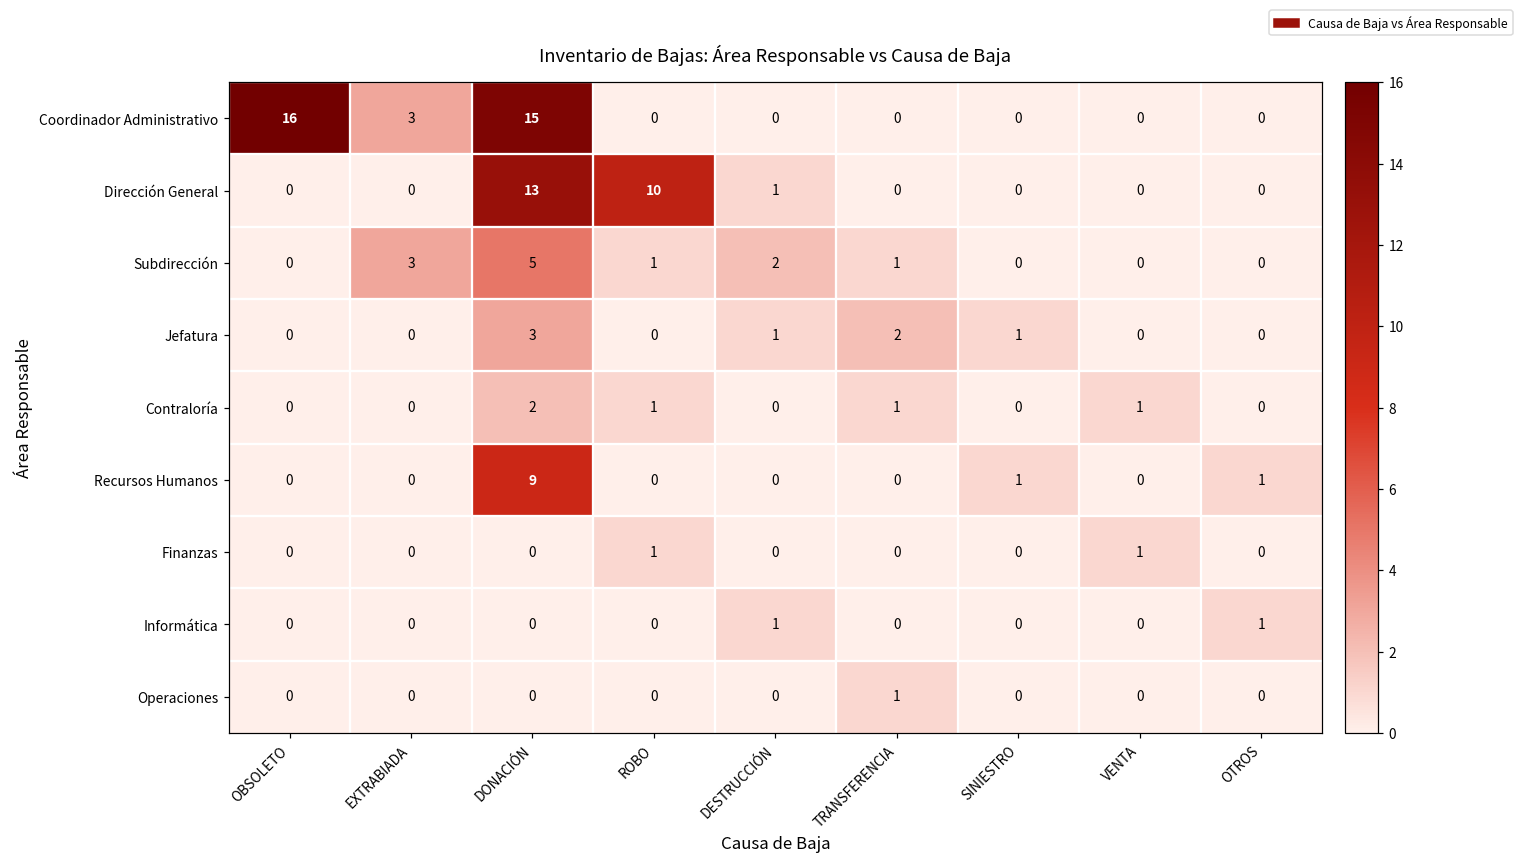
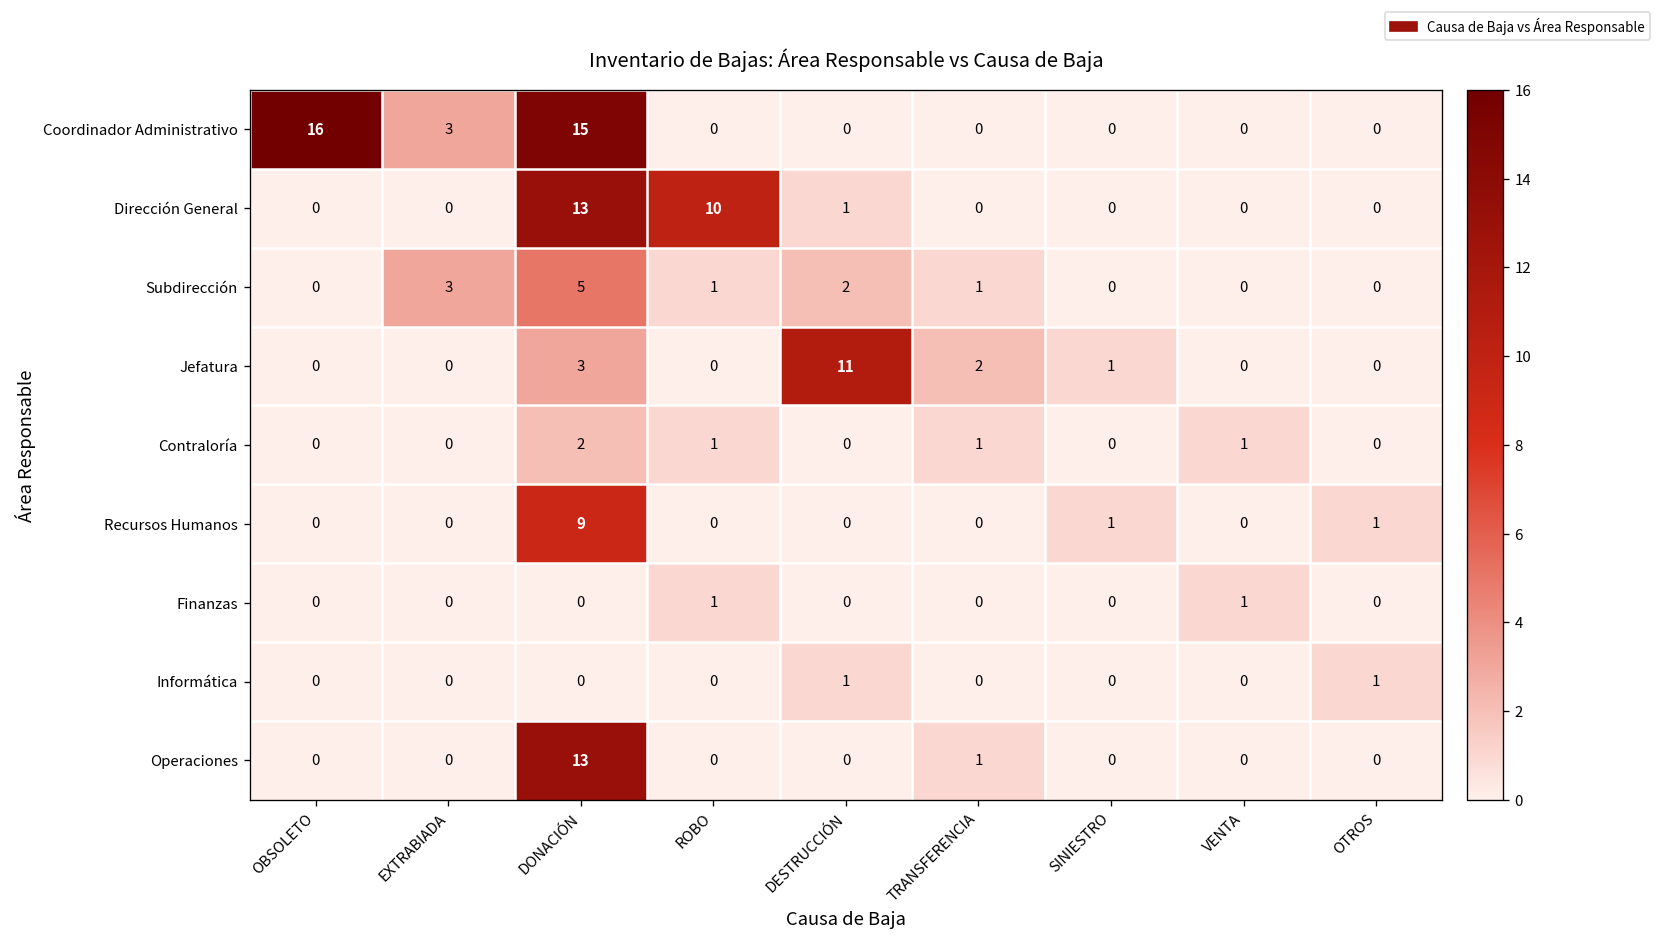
  {
    "Coordinador Administrativo": {
      "OBSOLETO": 16,
      "EXTRABIADA": 3,
      "DONACIÓN": 15,
      "ROBO": 0,
      "DESTRUCCIÓN": 0,
      "TRANSFERENCIA": 0,
      "SINIESTRO": 0,
      "VENTA": 0,
      "OTROS": 0
    },
    "Dirección General": {
      "OBSOLETO": 0,
      "EXTRABIADA": 0,
      "DONACIÓN": 13,
      "ROBO": 10,
      "DESTRUCCIÓN": 1,
      "TRANSFERENCIA": 0,
      "SINIESTRO": 0,
      "VENTA": 0,
      "OTROS": 0
    },
    "Subdirección": {
      "OBSOLETO": 0,
      "EXTRABIADA": 3,
      "DONACIÓN": 5,
      "ROBO": 1,
      "DESTRUCCIÓN": 2,
      "TRANSFERENCIA": 1,
      "SINIESTRO": 0,
      "VENTA": 0,
      "OTROS": 0
    },
    "Jefatura": {
      "OBSOLETO": 0,
      "EXTRABIADA": 0,
      "DONACIÓN": 3,
      "ROBO": 0,
-     "DESTRUCCIÓN": 1,
+     "DESTRUCCIÓN": 11,
      "TRANSFERENCIA": 2,
      "SINIESTRO": 1,
      "VENTA": 0,
      "OTROS": 0
    },
    "Contraloría": {
      "OBSOLETO": 0,
      "EXTRABIADA": 0,
      "DONACIÓN": 2,
      "ROBO": 1,
      "DESTRUCCIÓN": 0,
      "TRANSFERENCIA": 1,
      "SINIESTRO": 0,
      "VENTA": 1,
      "OTROS": 0
    },
    "Recursos Humanos": {
      "OBSOLETO": 0,
      "EXTRABIADA": 0,
      "DONACIÓN": 9,
      "ROBO": 0,
      "DESTRUCCIÓN": 0,
      "TRANSFERENCIA": 0,
      "SINIESTRO": 1,
      "VENTA": 0,
      "OTROS": 1
    },
    "Finanzas": {
      "OBSOLETO": 0,
      "EXTRABIADA": 0,
      "DONACIÓN": 0,
      "ROBO": 1,
      "DESTRUCCIÓN": 0,
      "TRANSFERENCIA": 0,
      "SINIESTRO": 0,
      "VENTA": 1,
      "OTROS": 0
    },
    "Informática": {
      "OBSOLETO": 0,
      "EXTRABIADA": 0,
      "DONACIÓN": 0,
      "ROBO": 0,
      "DESTRUCCIÓN": 1,
      "TRANSFERENCIA": 0,
      "SINIESTRO": 0,
      "VENTA": 0,
      "OTROS": 1
    },
    "Operaciones": {
      "OBSOLETO": 0,
      "EXTRABIADA": 0,
-     "DONACIÓN": 0,
+     "DONACIÓN": 13,
      "ROBO": 0,
      "DESTRUCCIÓN": 0,
      "TRANSFERENCIA": 1,
      "SINIESTRO": 0,
      "VENTA": 0,
      "OTROS": 0
    }
  }
